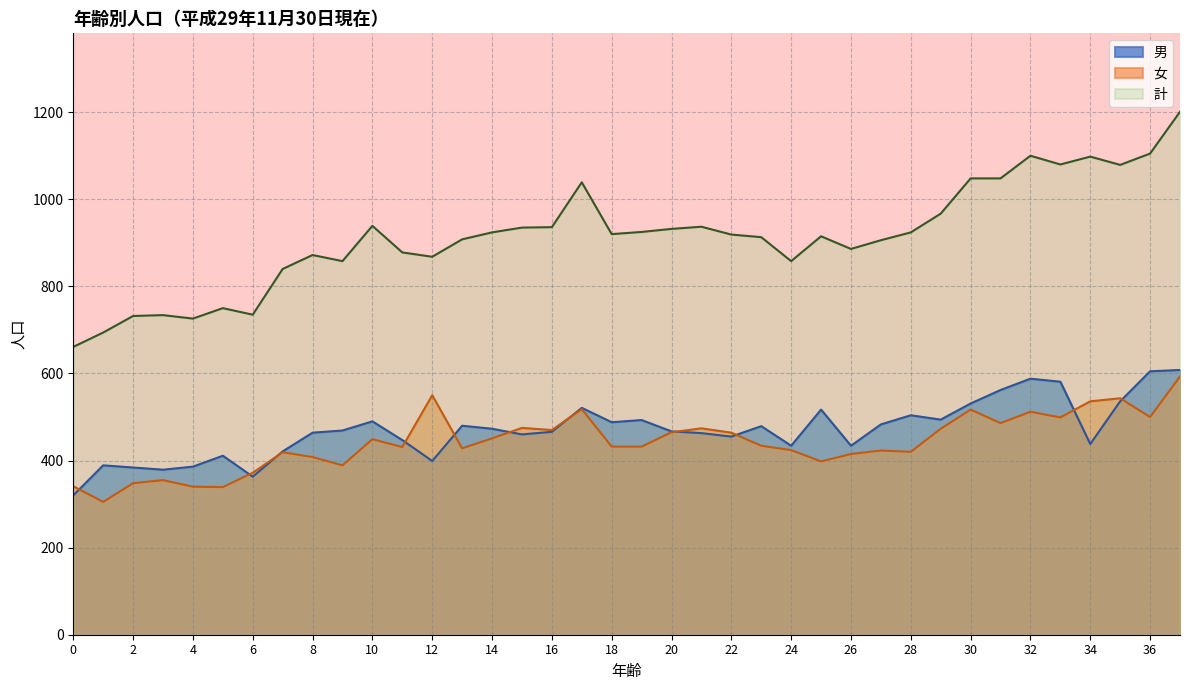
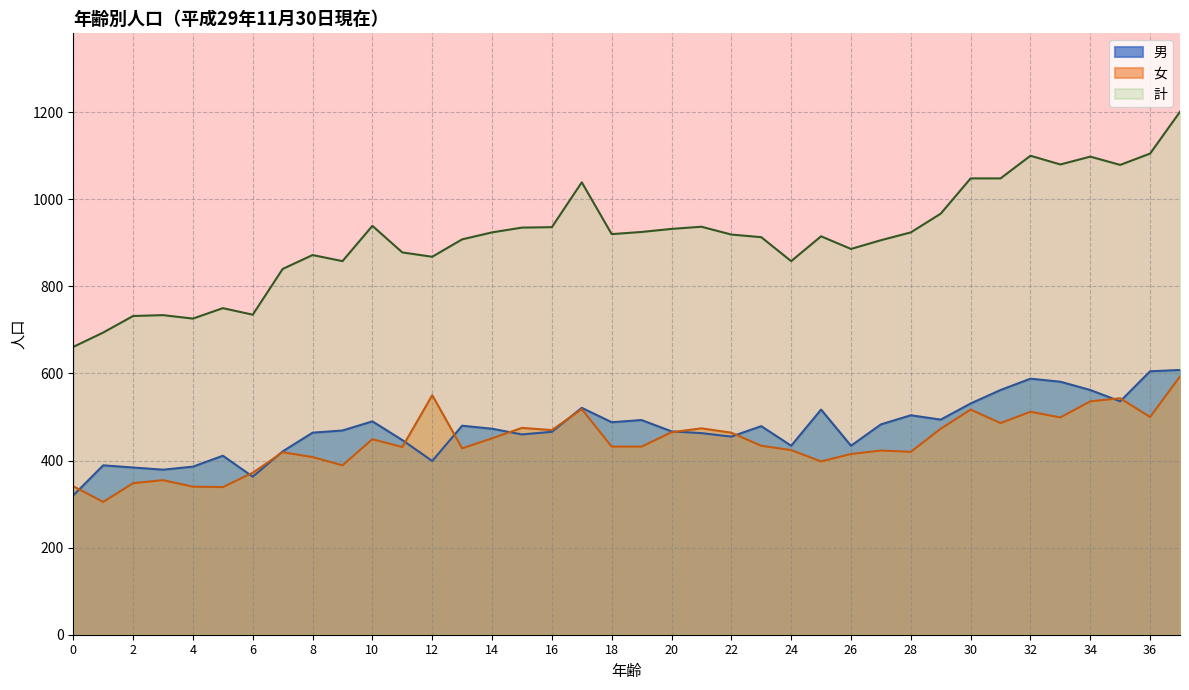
  {
    "男": {
      "0": 320,
      "2": 380,
      "4": 390,
      "6": 360,
      "8": 460,
      "10": 490,
      "12": 400,
      "14": 470,
      "18": 490,
      "22": 460,
      "24": 430,
      "26": 430,
      "28": 500,
      "30": 530,
      "32": 590,
-     "34": 440,
+     "34": 560,
      "36": 610
    },
    "女": {
      "0": 340,
      "2": 350,
      "4": 340,
      "6": 370,
      "8": 410,
      "10": 450,
      "12": 550,
      "14": 450,
      "18": 430,
      "22": 460,
      "24": 420,
      "26": 420,
      "28": 420,
      "30": 520,
      "32": 510,
      "34": 540,
      "36": 500
    },
    "計": {
      "0": 660,
      "2": 730,
      "4": 730,
      "6": 740,
      "8": 870,
      "10": 940,
      "12": 870,
      "14": 920,
      "16": 940,
      "18": 920,
      "20": 930,
      "22": 920,
      "24": 860,
      "26": 890,
      "28": 920,
      "30": 1050,
      "32": 1100,
      "34": 1100,
      "36": 1110
    }
  }
